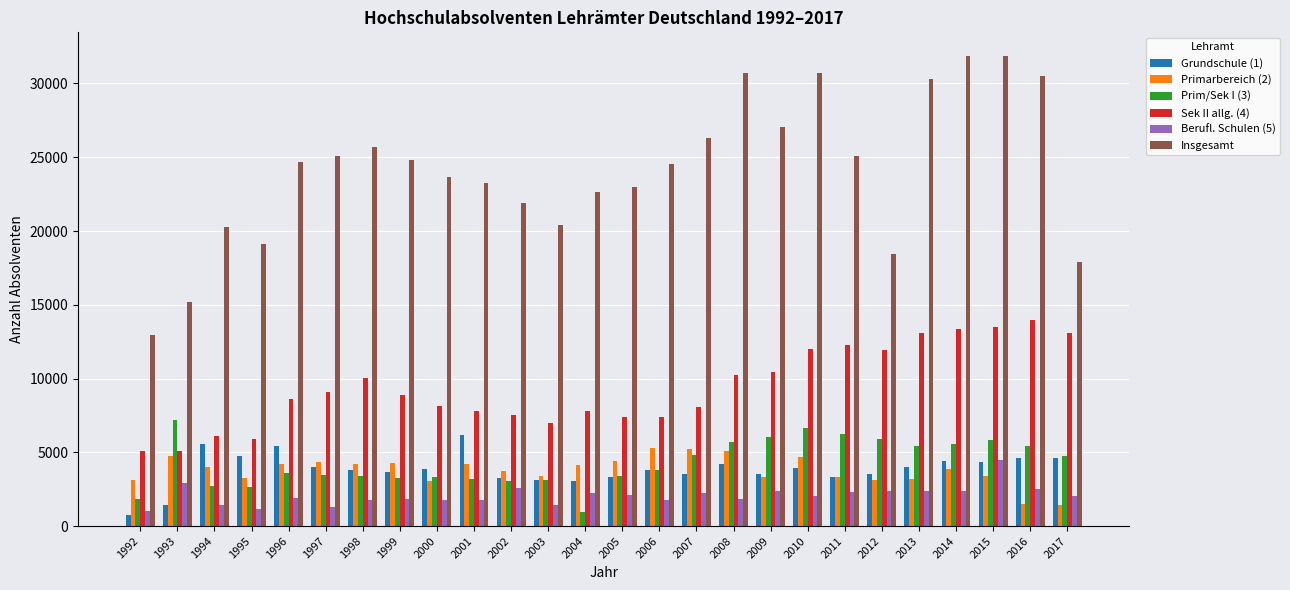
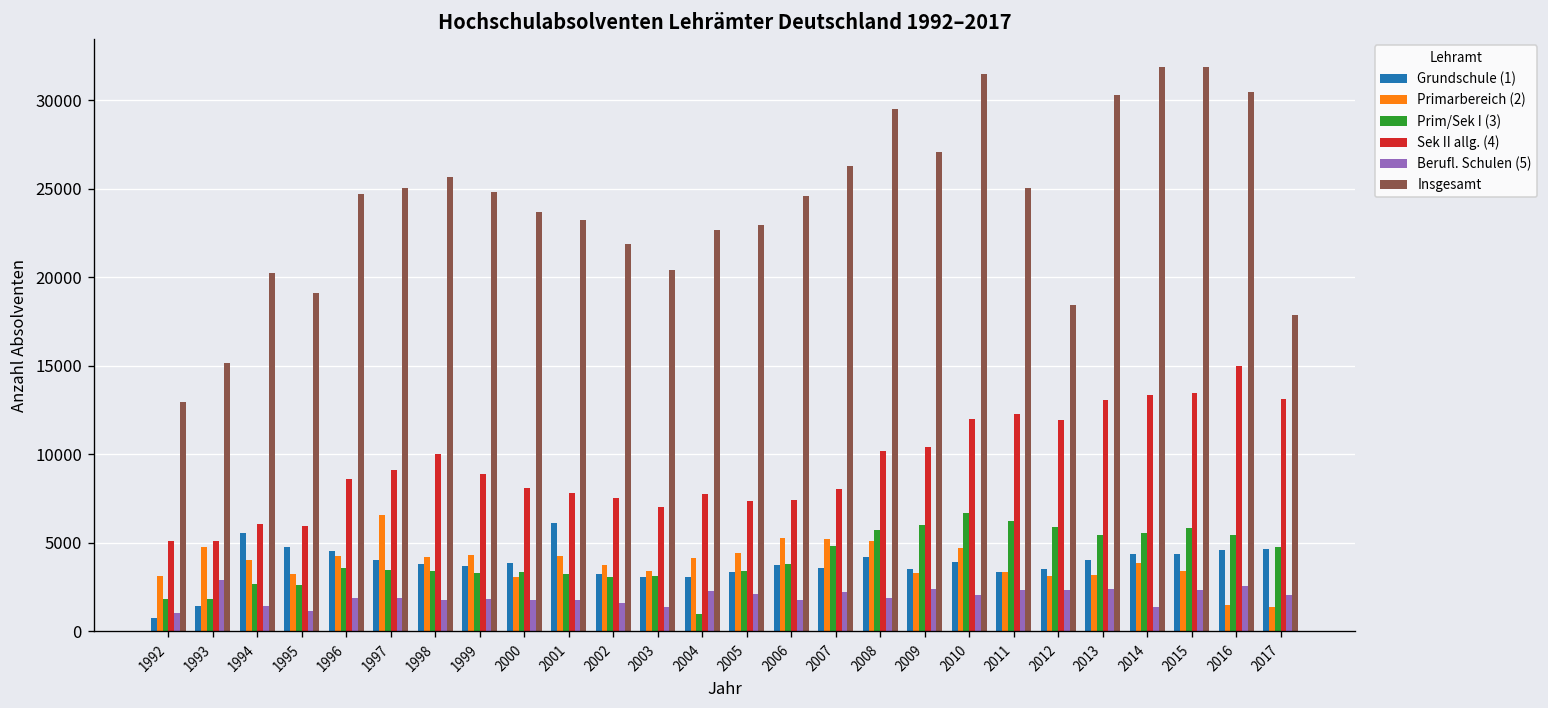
  {
    "Grundschule (1)": {
      "1992": 700,
      "1993": 1400,
      "1994": 5500,
      "1995": 4800,
-     "1996": 5400,
+     "1996": 4500,
      "1997": 4000,
      "1998": 3800,
      "1999": 3700,
      "2000": 3900,
      "2001": 6100,
      "2002": 3300,
      "2003": 3100,
      "2004": 3100,
      "2005": 3300,
      "2006": 3800,
      "2007": 3600,
      "2008": 4200,
      "2009": 3500,
      "2010": 3900,
      "2011": 3400,
      "2012": 3500,
      "2013": 4000,
      "2014": 4400,
      "2015": 4400,
      "2016": 4600,
      "2017": 4600
    },
    "Primarbereich (2)": {
      "1992": 3100,
      "1993": 4800,
      "1994": 4000,
      "1995": 3200,
      "1996": 4200,
-     "1997": 4300,
+     "1997": 6600,
      "1998": 4200,
      "1999": 4300,
      "2000": 3100,
      "2001": 4200,
      "2002": 3800,
      "2003": 3400,
      "2004": 4200,
      "2005": 4400,
      "2006": 5300,
      "2007": 5200,
      "2008": 5100,
      "2009": 3300,
      "2010": 4700,
      "2011": 3400,
      "2012": 3100,
      "2013": 3200,
      "2014": 3900,
      "2015": 3400,
      "2016": 1500,
      "2017": 1400
    },
    "Prim/Sek I (3)": {
      "1992": 1800,
-     "1993": 7200,
+     "1993": 1800,
      "1994": 2700,
      "1995": 2600,
      "1996": 3600,
      "1997": 3500,
      "1998": 3400,
      "1999": 3300,
      "2000": 3300,
      "2001": 3200,
      "2002": 3100,
      "2003": 3100,
      "2004": 1000,
      "2005": 3400,
      "2006": 3800,
      "2007": 4800,
      "2008": 5700,
      "2009": 6000,
      "2010": 6700,
      "2011": 6300,
      "2012": 5900,
      "2013": 5500,
      "2014": 5600,
      "2015": 5900,
      "2016": 5400,
      "2017": 4700
    },
    "Sek II allg. (4)": {
      "1992": 5100,
      "1993": 5100,
      "1994": 6100,
      "1995": 5900,
      "1996": 8600,
      "1997": 9100,
      "1998": 10000,
      "1999": 8900,
      "2000": 8100,
      "2001": 7800,
      "2002": 7600,
      "2003": 7000,
      "2004": 7800,
      "2005": 7400,
      "2006": 7400,
      "2007": 8100,
      "2008": 10200,
      "2009": 10400,
      "2010": 12000,
      "2011": 12300,
      "2012": 11900,
      "2013": 13100,
      "2014": 13400,
      "2015": 13500,
-     "2016": 14000,
+     "2016": 15000,
      "2017": 13100
    },
    "Berufl. Schulen (5)": {
      "1992": 1100,
      "1993": 2900,
      "1994": 1400,
      "1995": 1100,
      "1996": 1900,
-     "1997": 1300,
+     "1997": 1900,
      "1998": 1800,
      "1999": 1800,
      "2000": 1700,
      "2001": 1800,
-     "2002": 2600,
+     "2002": 1600,
      "2003": 1400,
      "2004": 2300,
      "2005": 2100,
      "2006": 1700,
      "2007": 2200,
      "2008": 1900,
      "2009": 2400,
      "2010": 2100,
      "2011": 2300,
      "2012": 2300,
      "2013": 2400,
-     "2014": 2400,
-     "2015": 4500,
+     "2014": 1400,
+     "2015": 2400,
      "2016": 2500,
      "2017": 2100
    },
    "Insgesamt": {
      "1992": 13000,
      "1993": 15200,
      "1994": 20200,
      "1995": 19100,
      "1996": 24700,
      "1997": 25100,
      "1998": 25700,
      "1999": 24800,
      "2000": 23700,
      "2001": 23300,
      "2002": 21900,
      "2003": 20400,
      "2004": 22700,
      "2005": 23000,
      "2006": 24600,
      "2007": 26300,
-     "2008": 30700,
+     "2008": 29500,
      "2009": 27100,
-     "2010": 30700,
+     "2010": 31500,
      "2011": 25100,
      "2012": 18400,
      "2013": 30300,
      "2014": 31900,
      "2015": 31900,
      "2016": 30500,
      "2017": 17900
    }
  }
